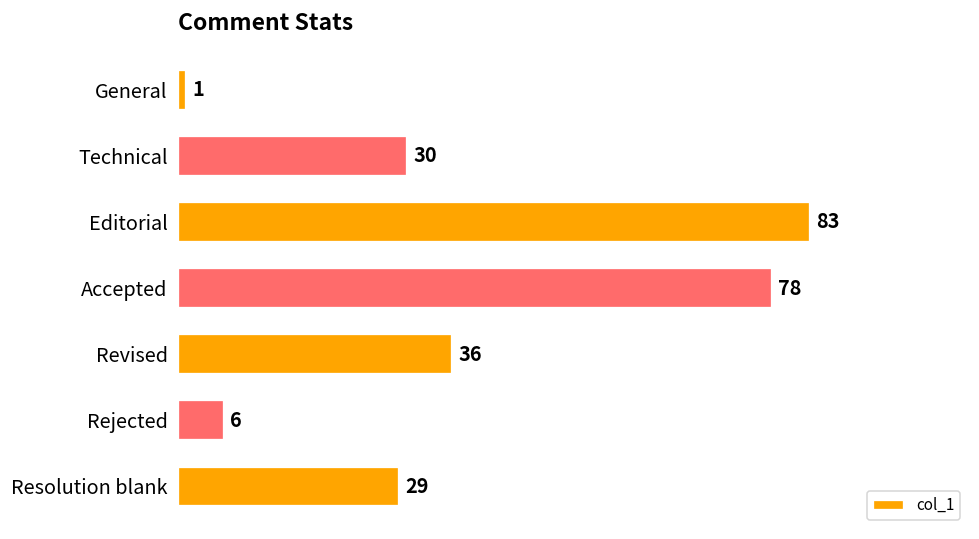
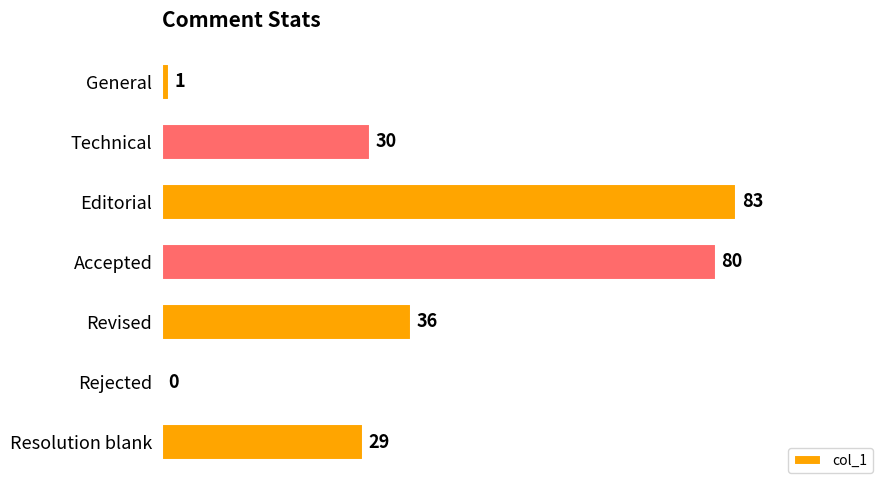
  {
    "General": 1,
    "Technical": 30,
    "Editorial": 83,
-   "Accepted": 78,
+   "Accepted": 80,
    "Revised": 36,
-   "Rejected": 6,
+   "Rejected": 0,
    "Resolution blank": 29
  }
